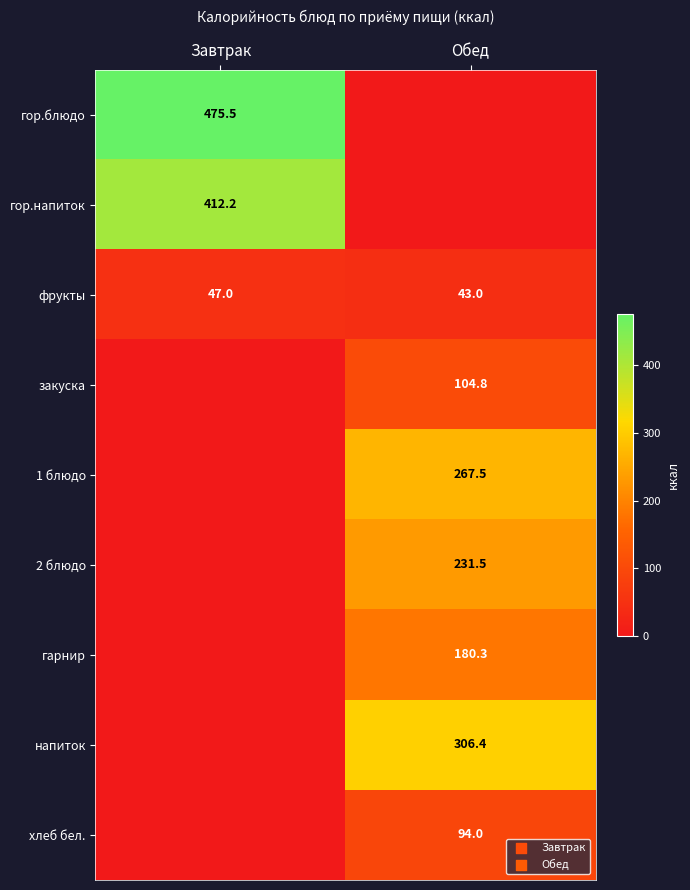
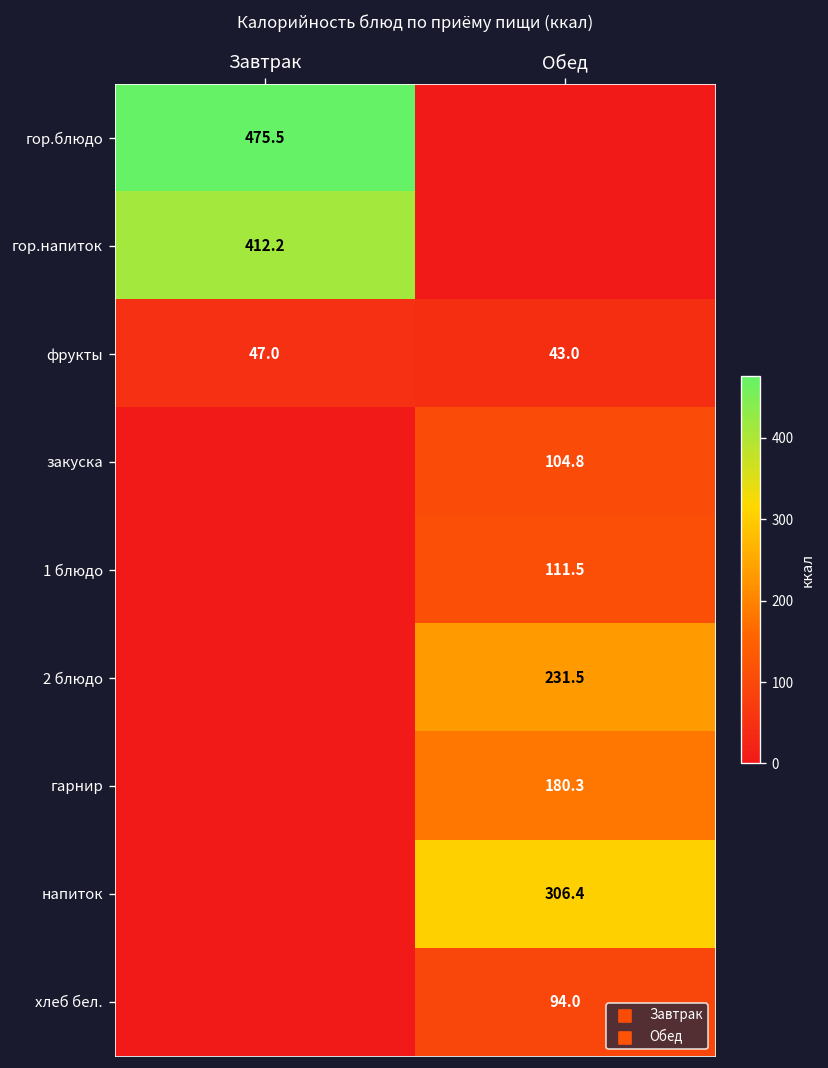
  {
    "гор.блюдо": {
      "Завтрак": 475.5
    },
    "гор.напиток": {
      "Завтрак": 412.2
    },
    "фрукты": {
      "Завтрак": 47.0,
      "Обед": 43.0
    },
    "закуска": {
      "Обед": 104.8
    },
    "1 блюдо": {
-     "Обед": 267.5
+     "Обед": 111.5
    },
    "2 блюдо": {
      "Обед": 231.5
    },
    "гарнир": {
      "Обед": 180.3
    },
    "напиток": {
      "Обед": 306.4
    },
    "хлеб бел.": {
      "Обед": 94.0
    }
  }
